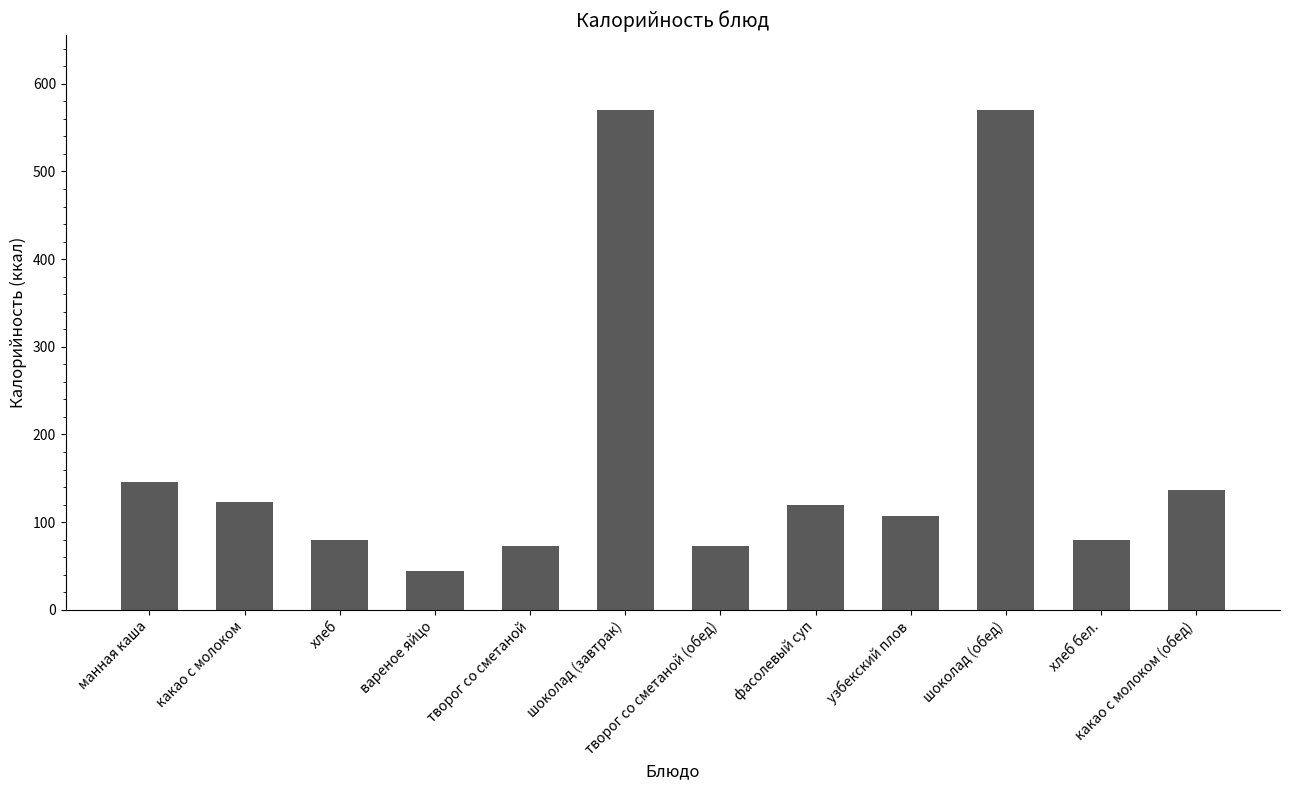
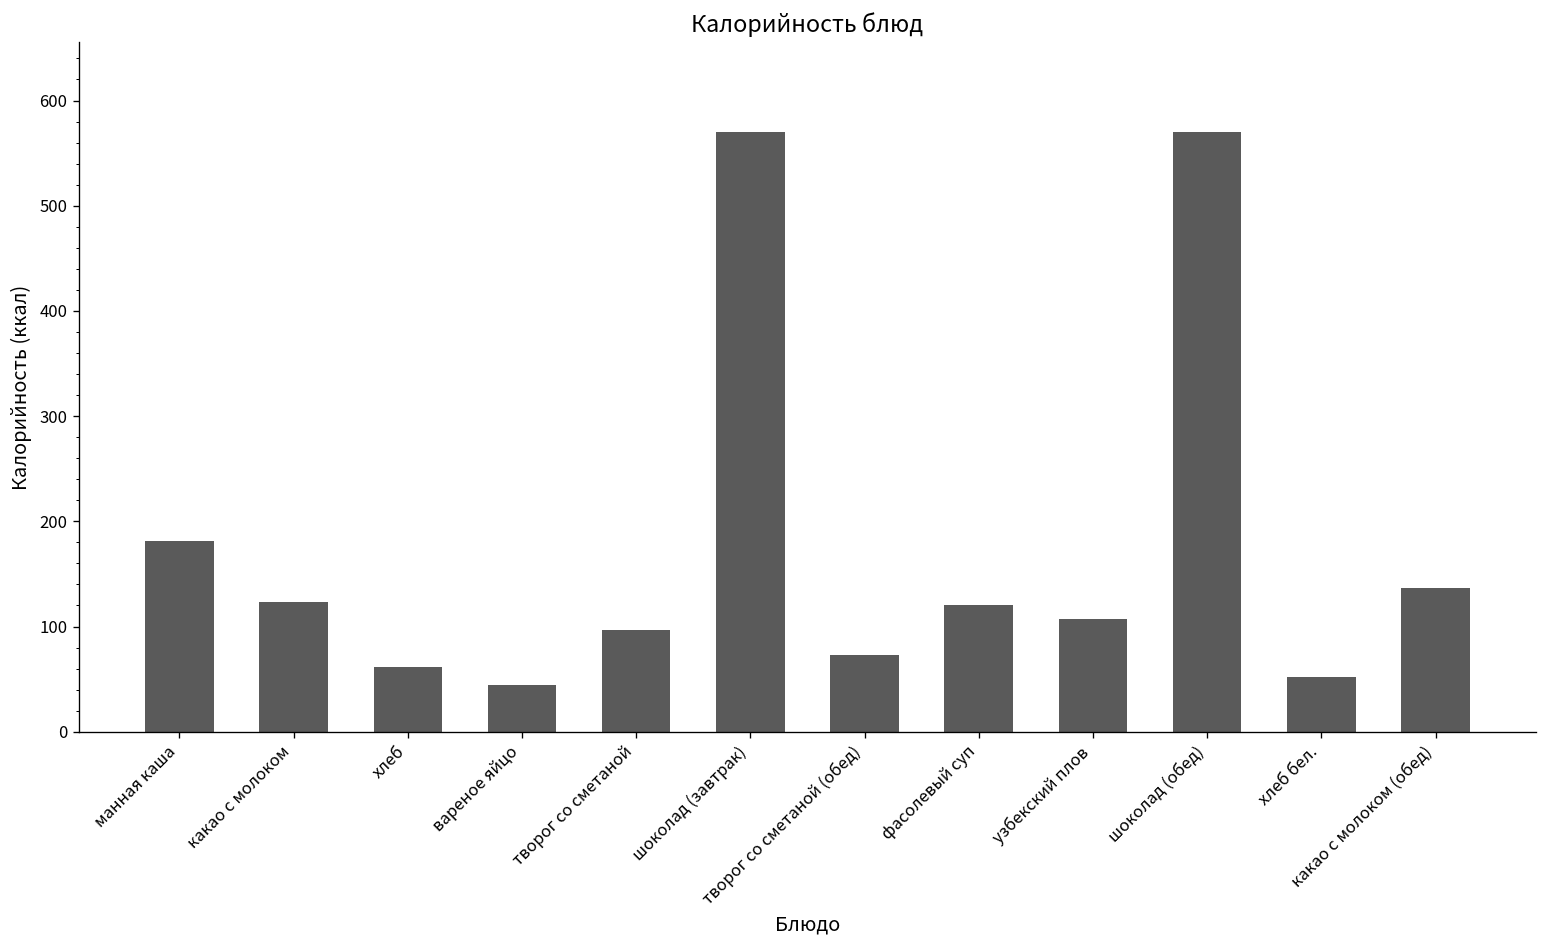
  {
-   "манная каша": 150,
+   "манная каша": 180,
    "какао с молоком": 120,
-   "хлеб": 80,
+   "хлеб": 60,
    "вареное яйцо": 40,
-   "творог со сметаной": 70,
+   "творог со сметаной": 100,
    "шоколад (завтрак)": 570,
    "творог со сметаной (обед)": 70,
    "фасолевый суп": 120,
    "узбекский плов": 110,
    "шоколад (обед)": 570,
-   "хлеб бел.": 80,
+   "хлеб бел.": 50,
    "какао с молоком (обед)": 140
  }
